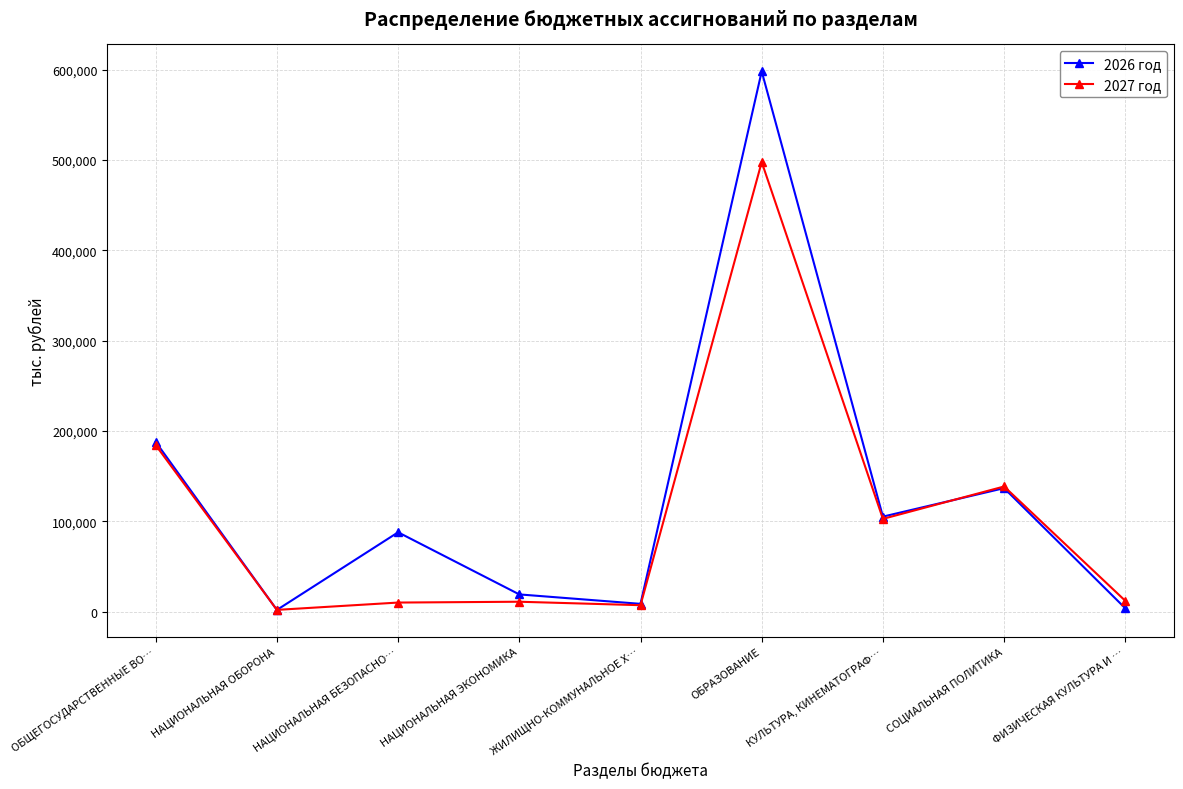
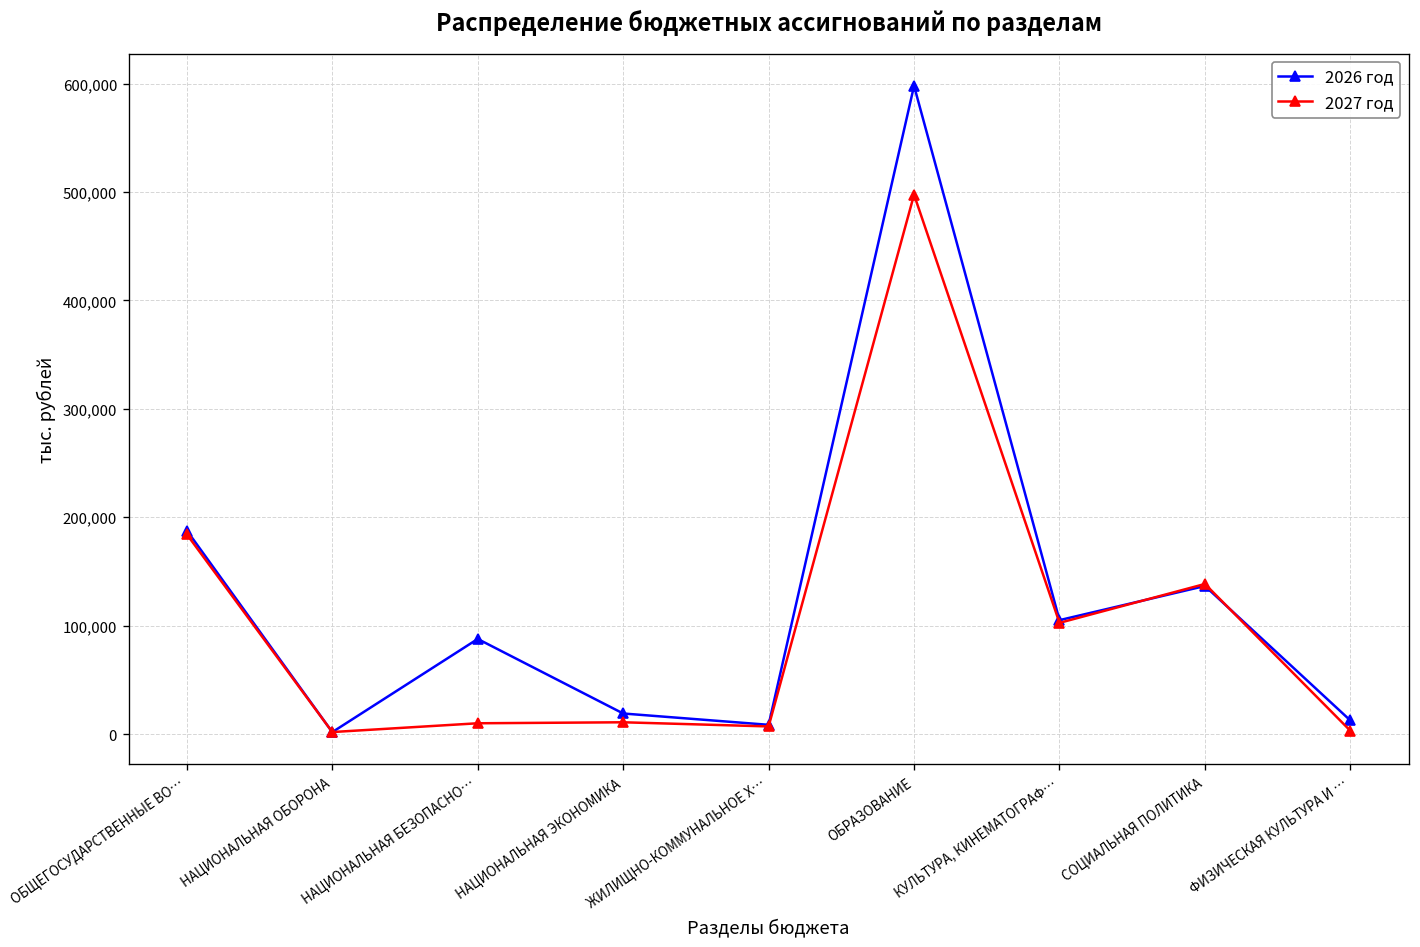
  {
    "2026 год": {
      "ОБЩЕГОСУДАРСТВЕННЫЕ ВО…": "190,000",
      "НАЦИОНАЛЬНАЯ БЕЗОПАСНО…": "90,000",
      "НАЦИОНАЛЬНАЯ ЭКОНОМИКА": "20,000",
      "ОБРАЗОВАНИЕ": "600,000",
-     "ФИЗИЧЕСКАЯ КУЛЬТУРА И …": "0"
+     "ФИЗИЧЕСКАЯ КУЛЬТУРА И …": "10,000"
    },
    "2027 год": {
      "ОБЩЕГОСУДАРСТВЕННЫЕ ВО…": "180,000",
      "НАЦИОНАЛЬНАЯ БЕЗОПАСНО…": "10,000",
      "НАЦИОНАЛЬНАЯ ЭКОНОМИКА": "10,000",
      "ОБРАЗОВАНИЕ": "500,000",
-     "ФИЗИЧЕСКАЯ КУЛЬТУРА И …": "10,000"
+     "ФИЗИЧЕСКАЯ КУЛЬТУРА И …": "0"
    }
  }
